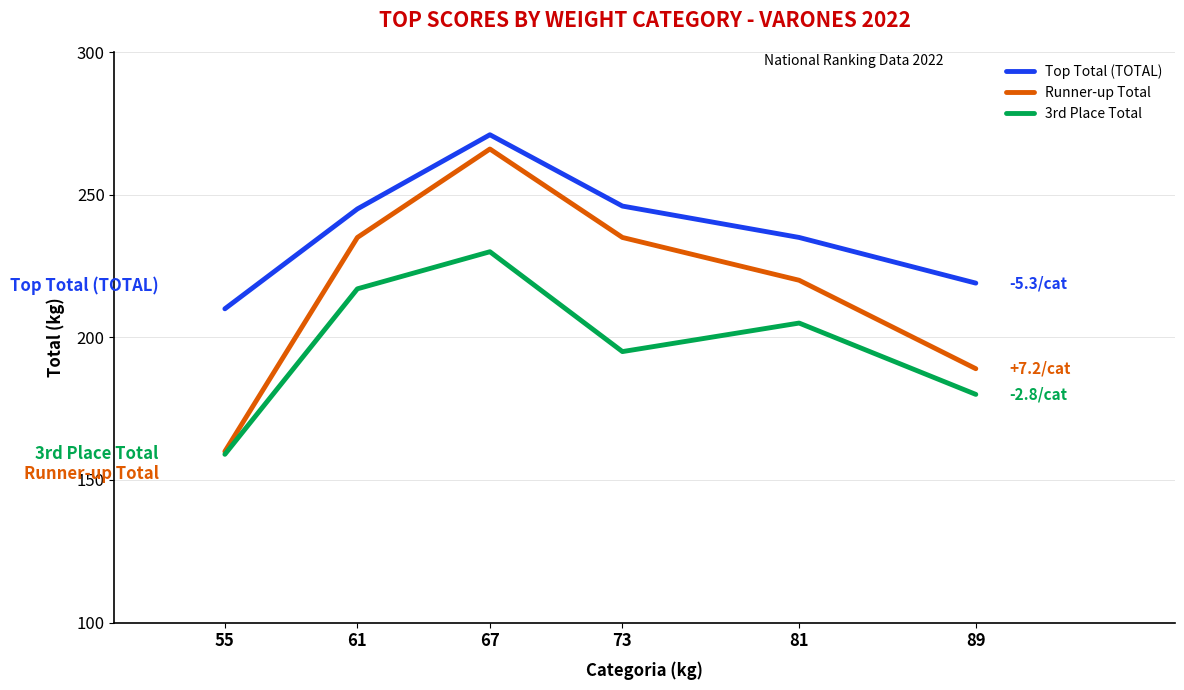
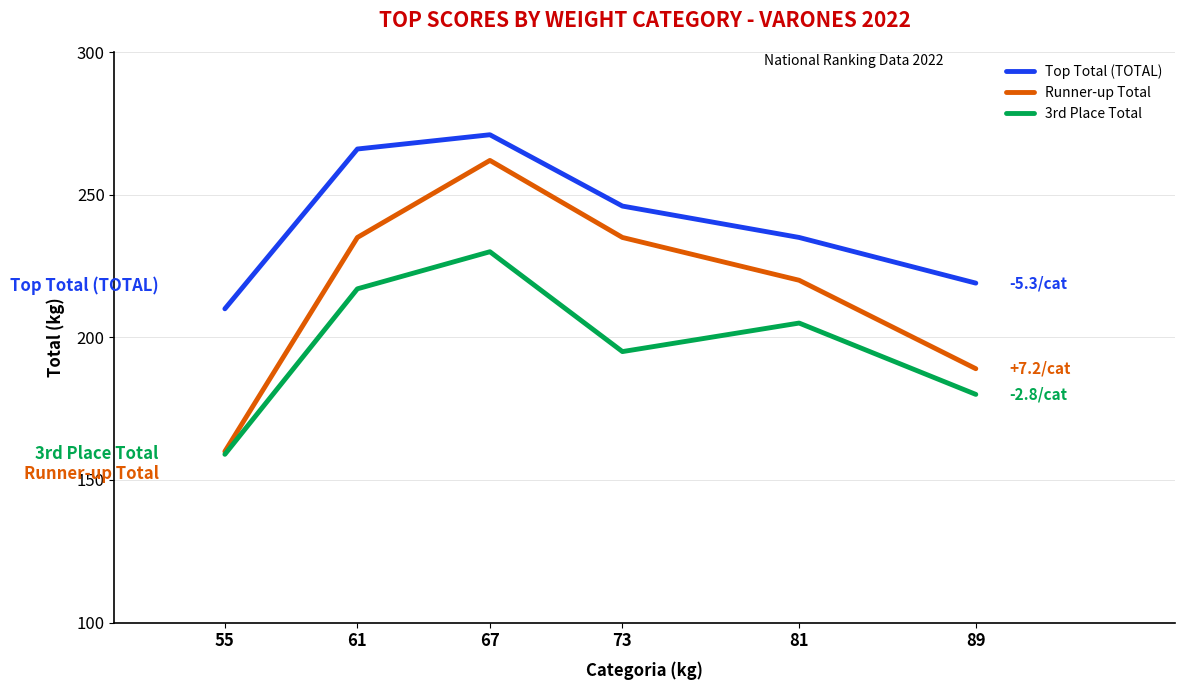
  {
    "Top Total (TOTAL)": {
      "55": 210,
-     "61": 245,
+     "61": 266,
      "67": 271,
      "73": 246,
      "81": 235,
      "89": 219
    },
    "Runner-up Total": {
      "55": 160,
      "61": 235,
-     "67": 266,
+     "67": 262,
      "73": 235,
      "81": 220,
      "89": 189
    },
    "3rd Place Total": {
      "55": 159,
      "61": 217,
      "67": 230,
      "73": 195,
      "81": 205,
      "89": 180
    }
  }
